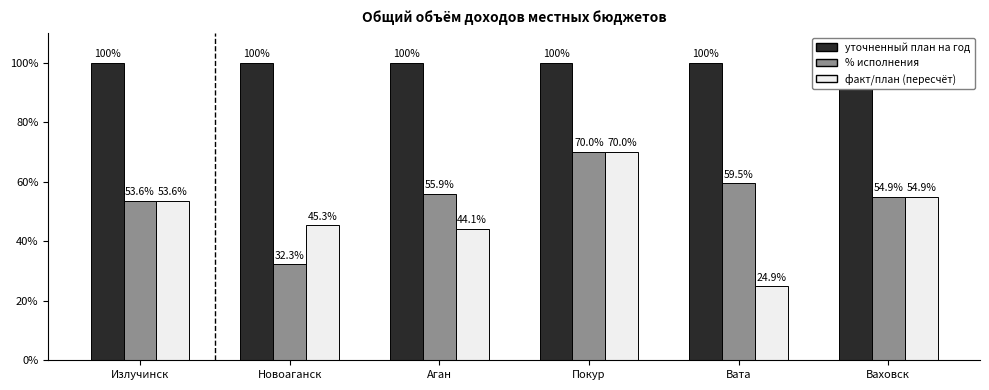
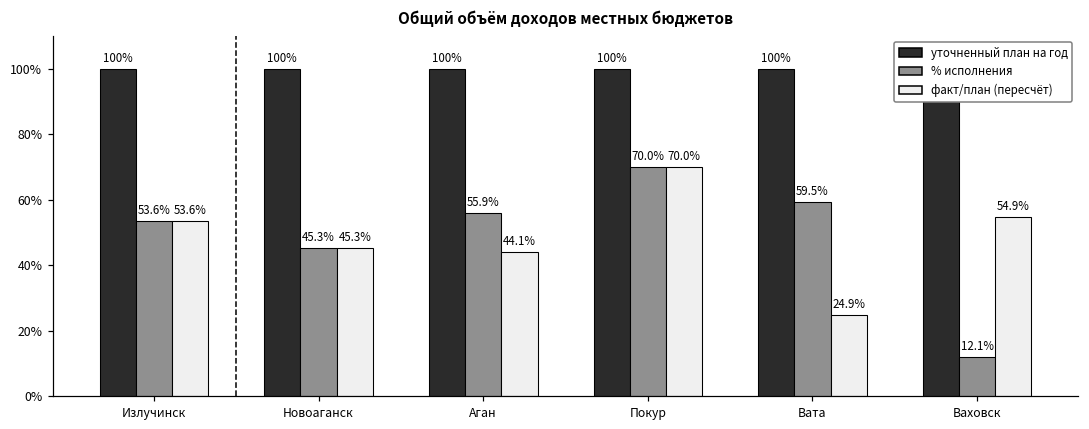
  {
    "уточненный план на год": {
      "Излучинск": "100%",
      "Новоаганск": "100%",
      "Аган": "100%",
      "Покур": "100%",
      "Вата": "100%"
    },
    "% исполнения": {
      "Излучинск": "53.6%",
-     "Новоаганск": "32.3%",
+     "Новоаганск": "45.3%",
      "Аган": "55.9%",
      "Покур": "70.0%",
      "Вата": "59.5%",
-     "Ваховск": "54.9%"
+     "Ваховск": "12.1%"
    },
    "факт/план (пересчёт)": {
      "Излучинск": "53.6%",
      "Новоаганск": "45.3%",
      "Аган": "44.1%",
      "Покур": "70.0%",
      "Вата": "24.9%",
      "Ваховск": "54.9%"
    }
  }
